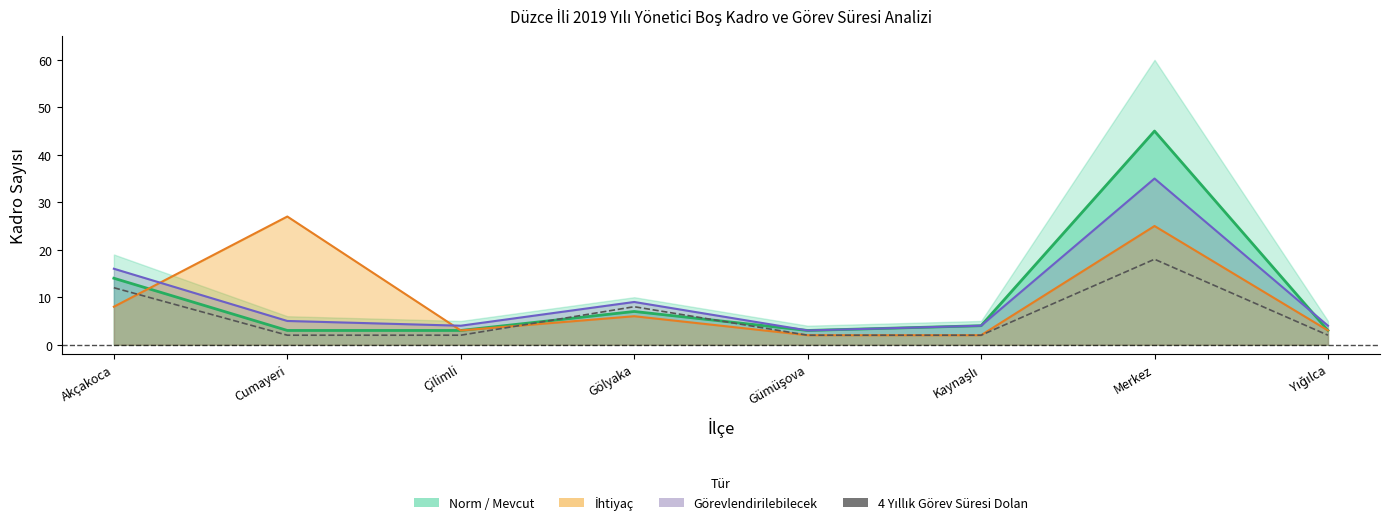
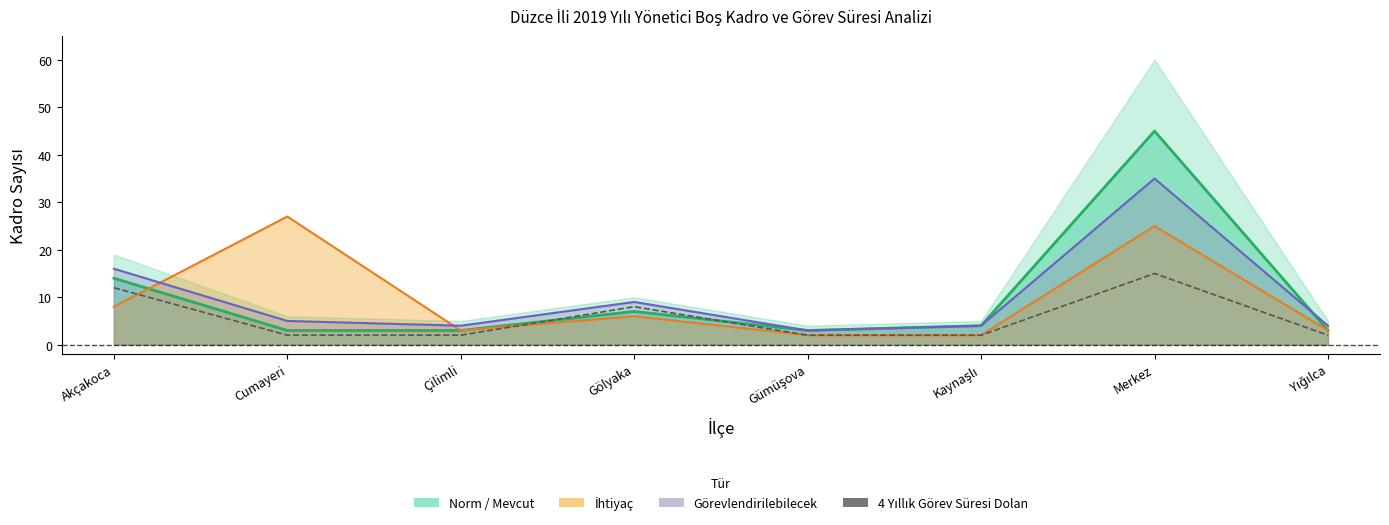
  {
    "İhtiyaç": {
      "Akçakoca": 8,
      "Cumayeri": 27,
      "Gölyaka": 6,
      "Merkez": 25
    },
    "4 Yıllık Görev Süresi Dolan": {
      "Akçakoca": 12,
      "Cumayeri": 2,
      "Çilimli": 2,
      "Gölyaka": 8,
-     "Merkez": 18,
+     "Merkez": 15,
      "Yığılca": 2
    }
  }
